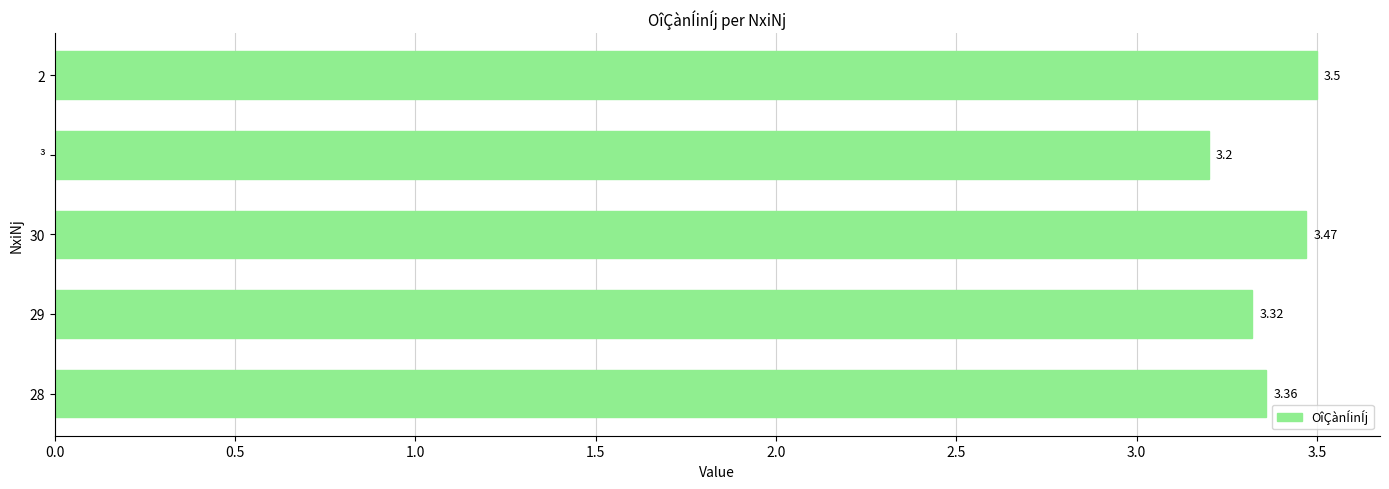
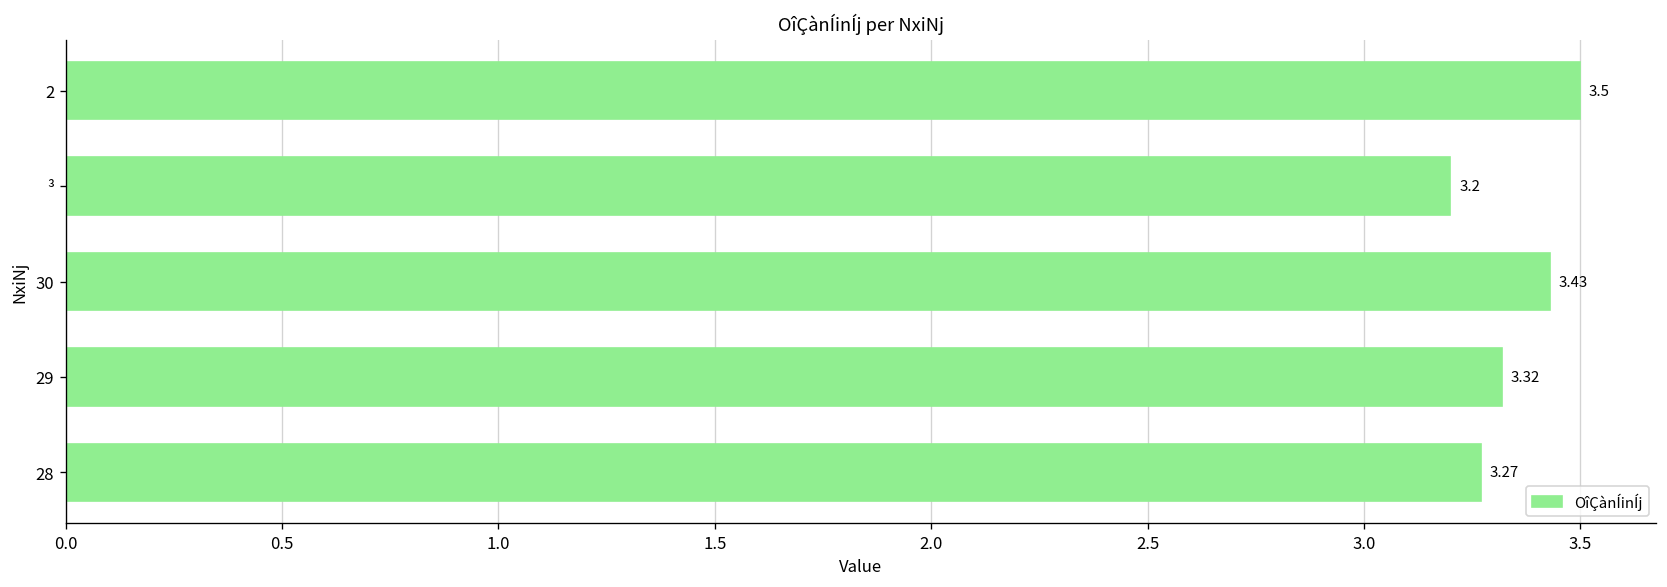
  {
    "2": 3.5,
    "³": 3.2,
-   "30": 3.47,
+   "30": 3.43,
    "29": 3.32,
-   "28": 3.36
+   "28": 3.27
  }
